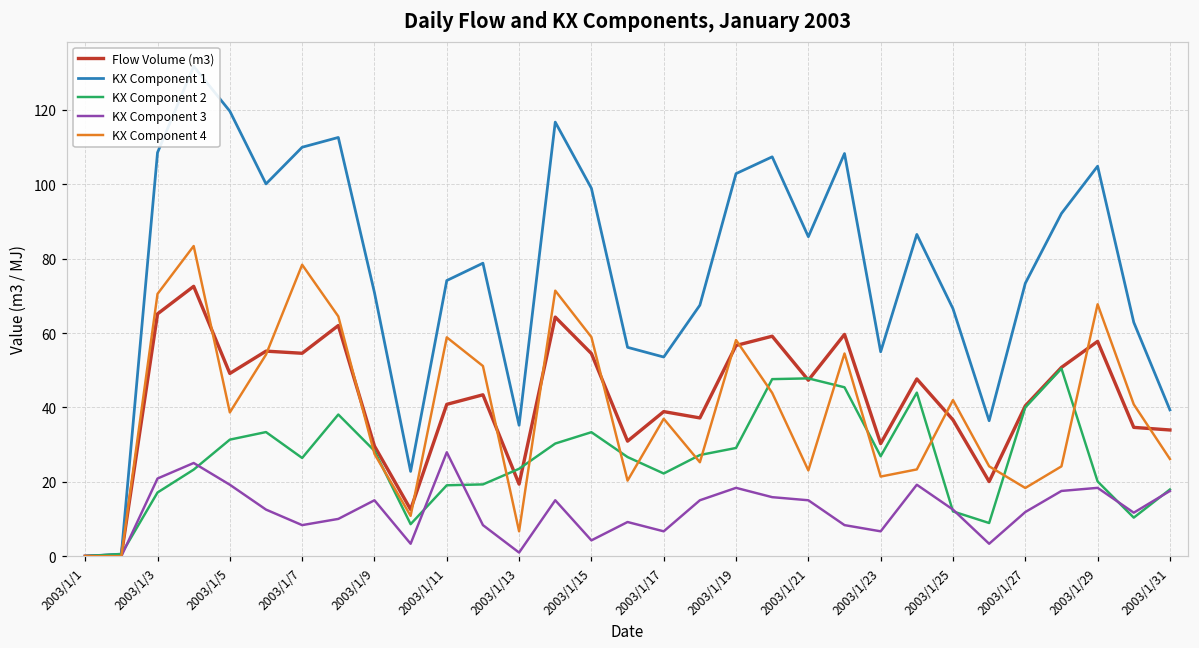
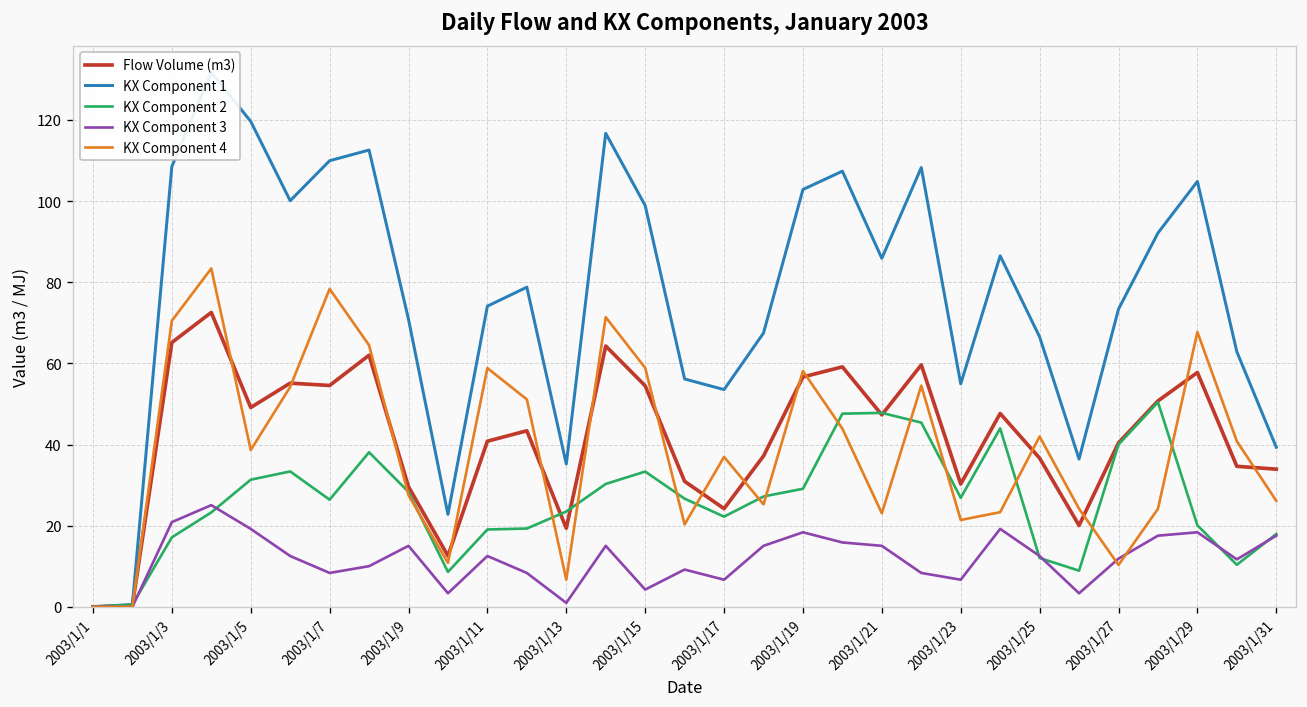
  {
    "Flow Volume (m3)": {
      "2003/1/3": 65,
      "2003/1/5": 49,
      "2003/1/7": 55,
      "2003/1/9": 30,
      "2003/1/11": 41,
      "2003/1/13": 19,
      "2003/1/15": 54,
-     "2003/1/17": 39,
+     "2003/1/17": 24,
      "2003/1/19": 57,
      "2003/1/23": 30,
      "2003/1/25": 37,
      "2003/1/29": 58,
      "2003/1/31": 34
    },
    "KX Component 1": {
      "2003/1/3": 109,
      "2003/1/5": 120,
      "2003/1/7": 110,
      "2003/1/9": 71,
      "2003/1/11": 74,
      "2003/1/13": 35,
      "2003/1/15": 99,
      "2003/1/17": 54,
      "2003/1/19": 103,
      "2003/1/21": 86,
      "2003/1/23": 55,
      "2003/1/25": 67,
      "2003/1/27": 73,
      "2003/1/29": 105,
      "2003/1/31": 39
    },
    "KX Component 2": {
      "2003/1/3": 17,
      "2003/1/5": 31,
      "2003/1/7": 26,
      "2003/1/9": 28,
      "2003/1/11": 19,
      "2003/1/13": 23,
      "2003/1/15": 33,
      "2003/1/17": 22,
      "2003/1/19": 29,
      "2003/1/23": 27,
      "2003/1/29": 20
    },
    "KX Component 3": {
      "2003/1/3": 21,
      "2003/1/5": 19,
      "2003/1/7": 8,
      "2003/1/9": 15,
-     "2003/1/11": 28,
+     "2003/1/11": 13,
      "2003/1/13": 1,
      "2003/1/15": 4,
      "2003/1/17": 7,
      "2003/1/19": 18,
      "2003/1/21": 15,
      "2003/1/23": 7,
      "2003/1/27": 12,
      "2003/1/29": 18
    },
    "KX Component 4": {
      "2003/1/3": 71,
      "2003/1/5": 39,
      "2003/1/7": 78,
      "2003/1/9": 28,
      "2003/1/11": 59,
      "2003/1/13": 7,
      "2003/1/15": 59,
      "2003/1/17": 37,
      "2003/1/19": 58,
      "2003/1/21": 23,
      "2003/1/23": 21,
      "2003/1/25": 42,
-     "2003/1/27": 18,
+     "2003/1/27": 10,
      "2003/1/29": 68,
      "2003/1/31": 26
    }
  }
